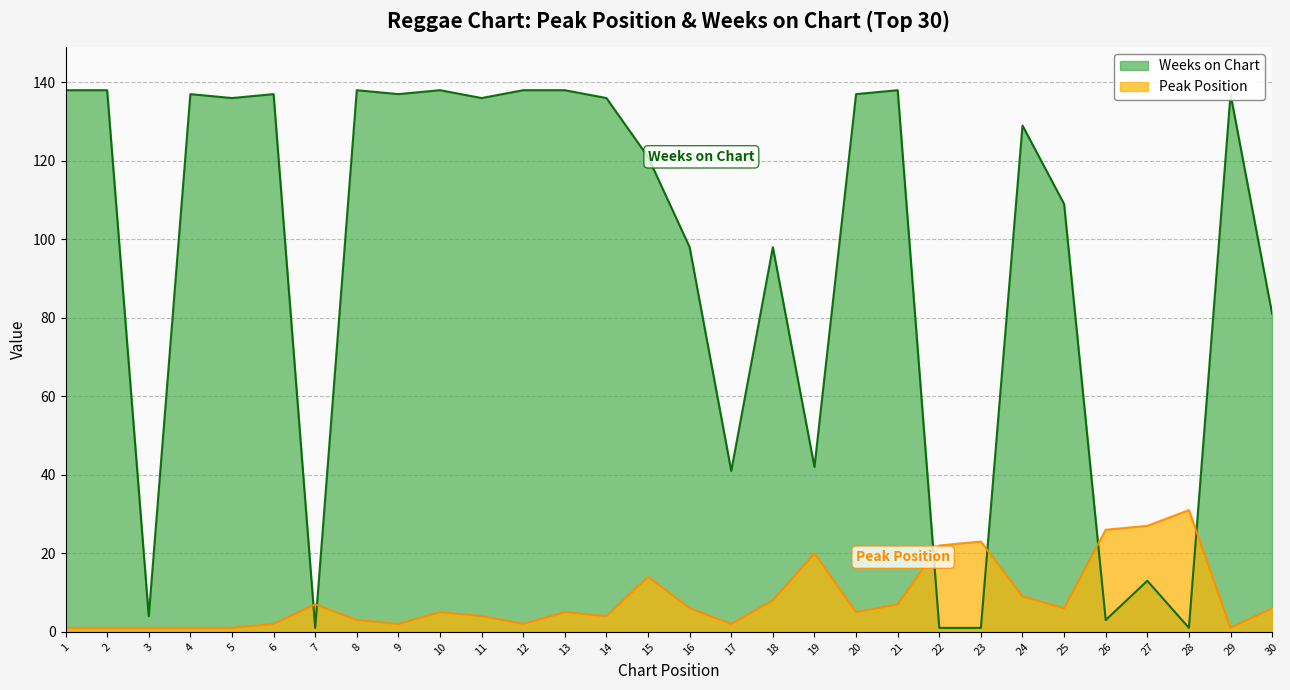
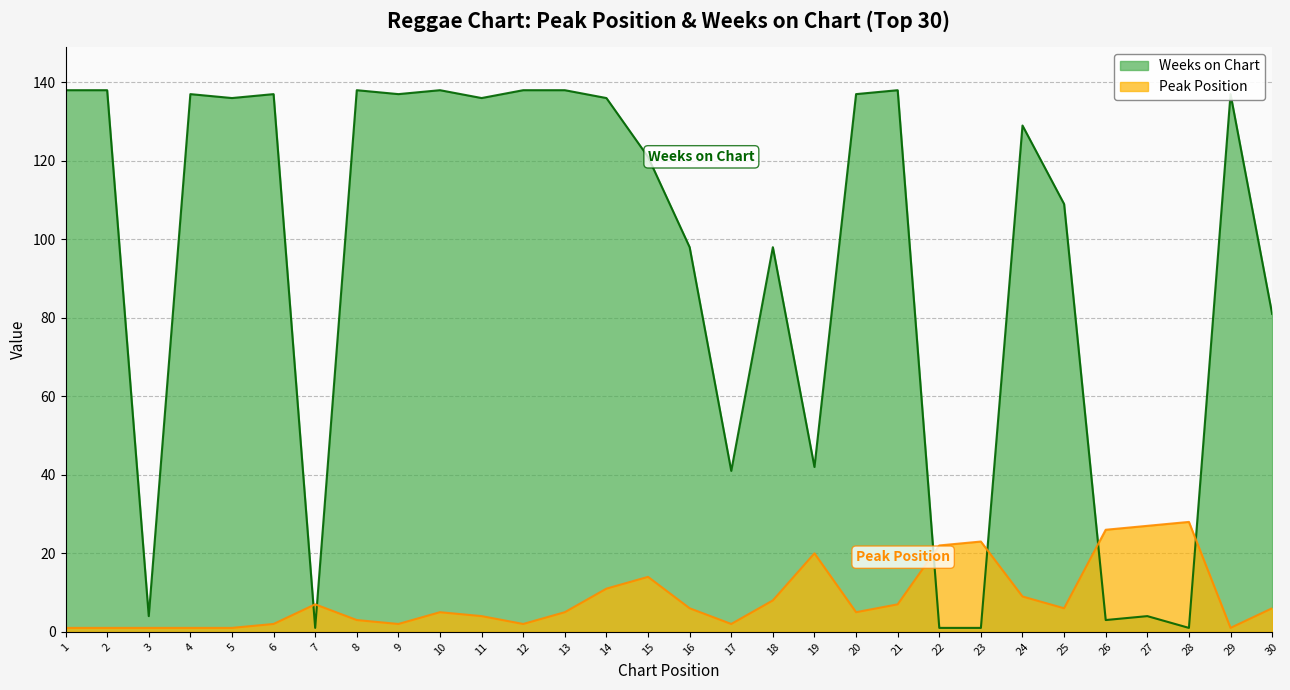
  {
    "Weeks on Chart": {
      "1": 138,
      "2": 138,
      "3": 4,
      "4": 137,
      "5": 136,
      "6": 137,
      "7": 1,
      "8": 138,
      "9": 137,
      "10": 138,
      "11": 136,
      "12": 138,
      "13": 138,
      "14": 136,
      "16": 98,
      "17": 41,
      "18": 98,
      "19": 42,
      "20": 137,
      "21": 138,
      "22": 1,
      "23": 1,
      "24": 129,
      "25": 109,
      "26": 3,
-     "27": 13,
+     "27": 4,
      "28": 1,
      "30": 81
    },
    "Peak Position": {
      "1": 1,
      "2": 1,
      "3": 1,
      "4": 1,
      "5": 1,
      "6": 2,
      "7": 7,
      "8": 3,
      "9": 2,
      "10": 5,
      "11": 4,
      "12": 2,
      "13": 5,
-     "14": 4,
+     "14": 11,
      "15": 14,
      "16": 6,
      "17": 2,
      "18": 8,
      "19": 20,
      "20": 5,
      "21": 7,
      "22": 22,
      "23": 23,
      "24": 9,
      "25": 6,
      "26": 26,
      "27": 27,
-     "28": 31,
+     "28": 28,
      "29": 1,
      "30": 6
    }
  }
